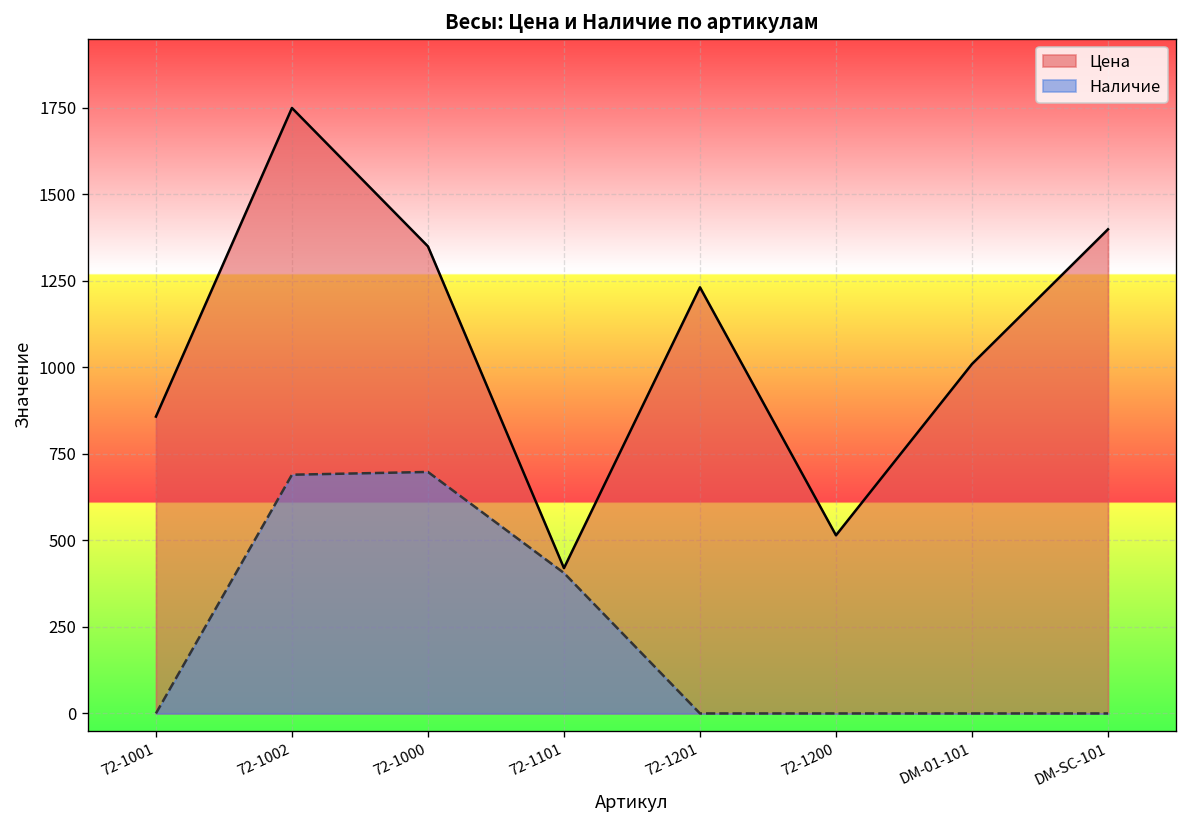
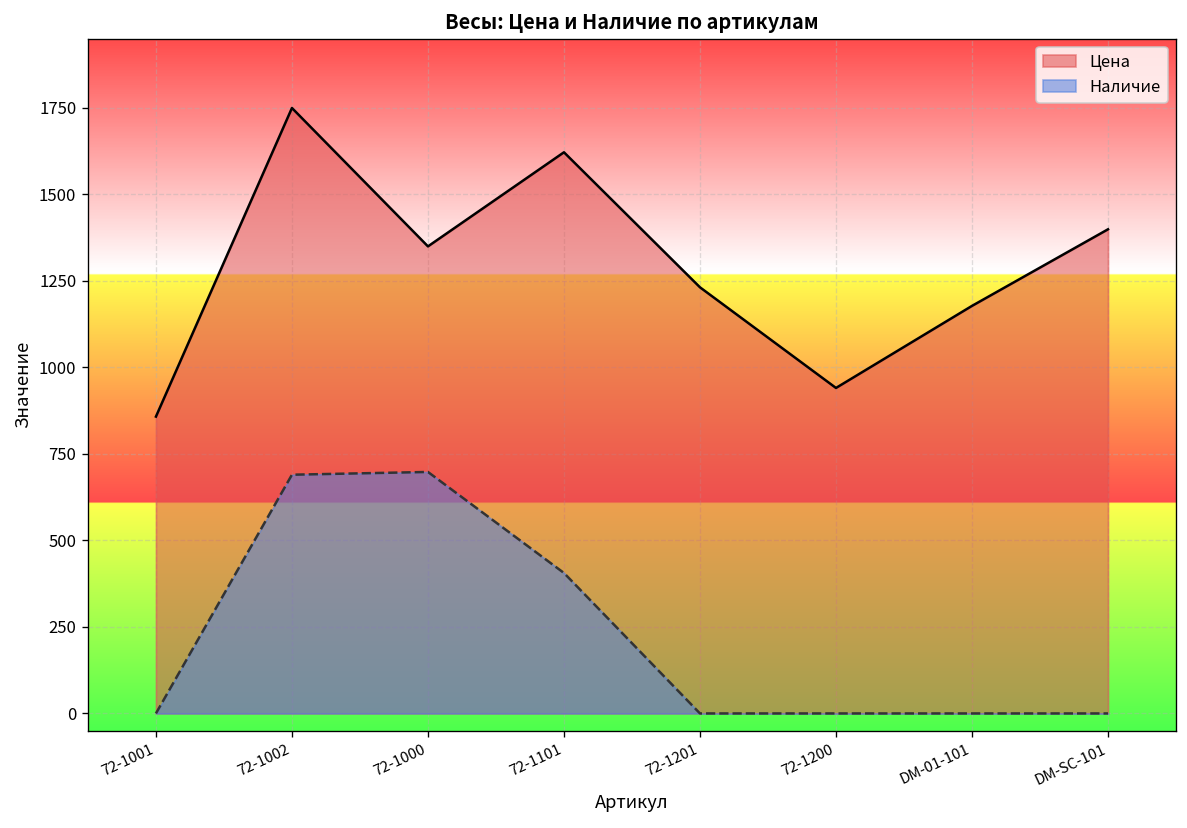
  {
    "Цена": {
      "72-1001": 860,
      "72-1002": 1750,
      "72-1000": 1350,
-     "72-1101": 420,
+     "72-1101": 1620,
      "72-1201": 1230,
-     "72-1200": 510,
-     "DM-01-101": 1010,
+     "72-1200": 940,
+     "DM-01-101": 1180,
      "DM-SC-101": 1400
    },
    "Наличие": {
      "72-1001": 0,
      "72-1002": 690,
      "72-1000": 700,
      "72-1101": 410,
      "72-1201": 0,
      "72-1200": 0,
      "DM-01-101": 0,
      "DM-SC-101": 0
    }
  }
